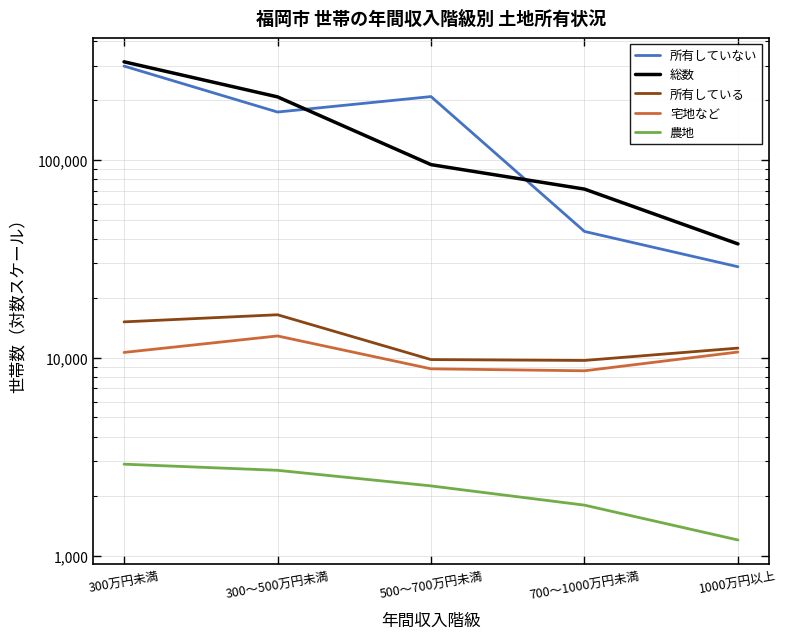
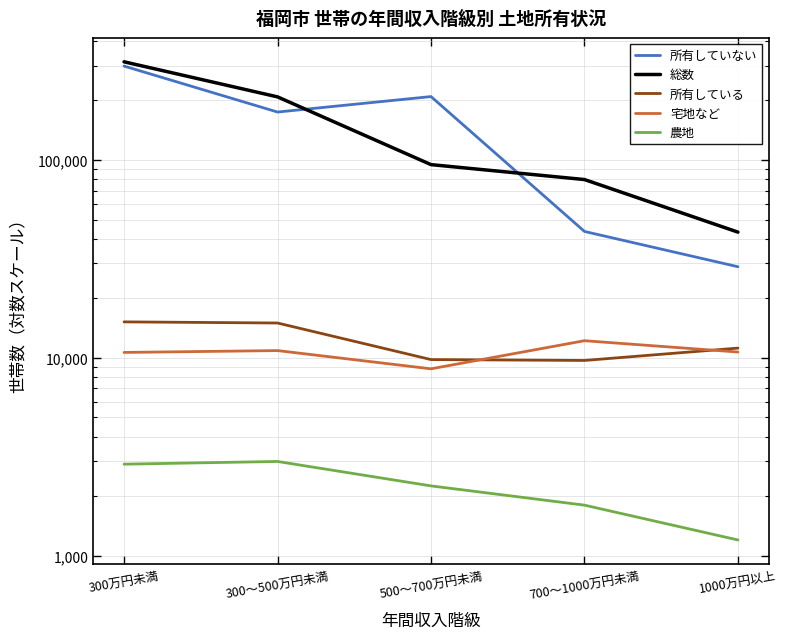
  {
    "所有していない": {
      "300万円未満": "300,000",
      "300～500万円未満": "170,000",
      "500～700万円未満": "210,000",
      "700～1000万円未満": "44,000",
      "1000万円以上": "29,000"
    },
    "総数": {
      "300万円未満": "310,000",
      "300～500万円未満": "210,000",
      "500～700万円未満": "90,000",
-     "700～1000万円未満": "71,000",
-     "1000万円以上": "38,000"
+     "700～1000万円未満": "80,000",
+     "1000万円以上": "43,000"
    },
    "所有している": {
      "300万円未満": "15,000",
-     "300～500万円未満": "17,000",
+     "300～500万円未満": "15,000",
      "500～700万円未満": "10,000",
      "700～1000万円未満": "10,000",
      "1000万円以上": "11,000"
    },
    "宅地など": {
      "300万円未満": "11,000",
-     "300～500万円未満": "13,000",
+     "300～500万円未満": "11,000",
      "500～700万円未満": "9,000",
-     "700～1000万円未満": "9,000",
+     "700～1000万円未満": "12,000",
      "1000万円以上": "11,000"
    },
    "農地": {
      "300万円未満": "2,900",
-     "300～500万円未満": "2,700",
+     "300～500万円未満": "3,000",
      "500～700万円未満": "2,300",
      "700～1000万円未満": "1,800",
      "1000万円以上": "1,200"
    }
  }
